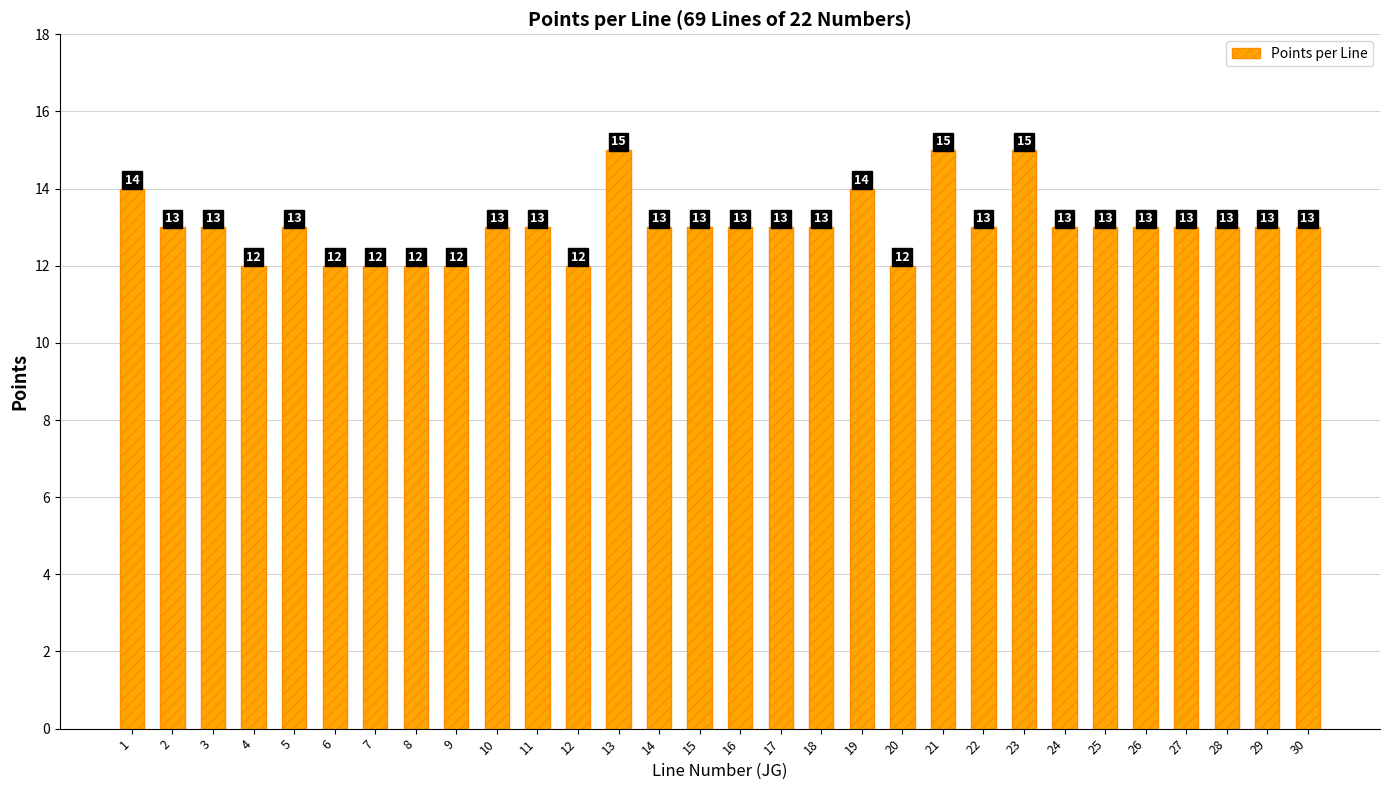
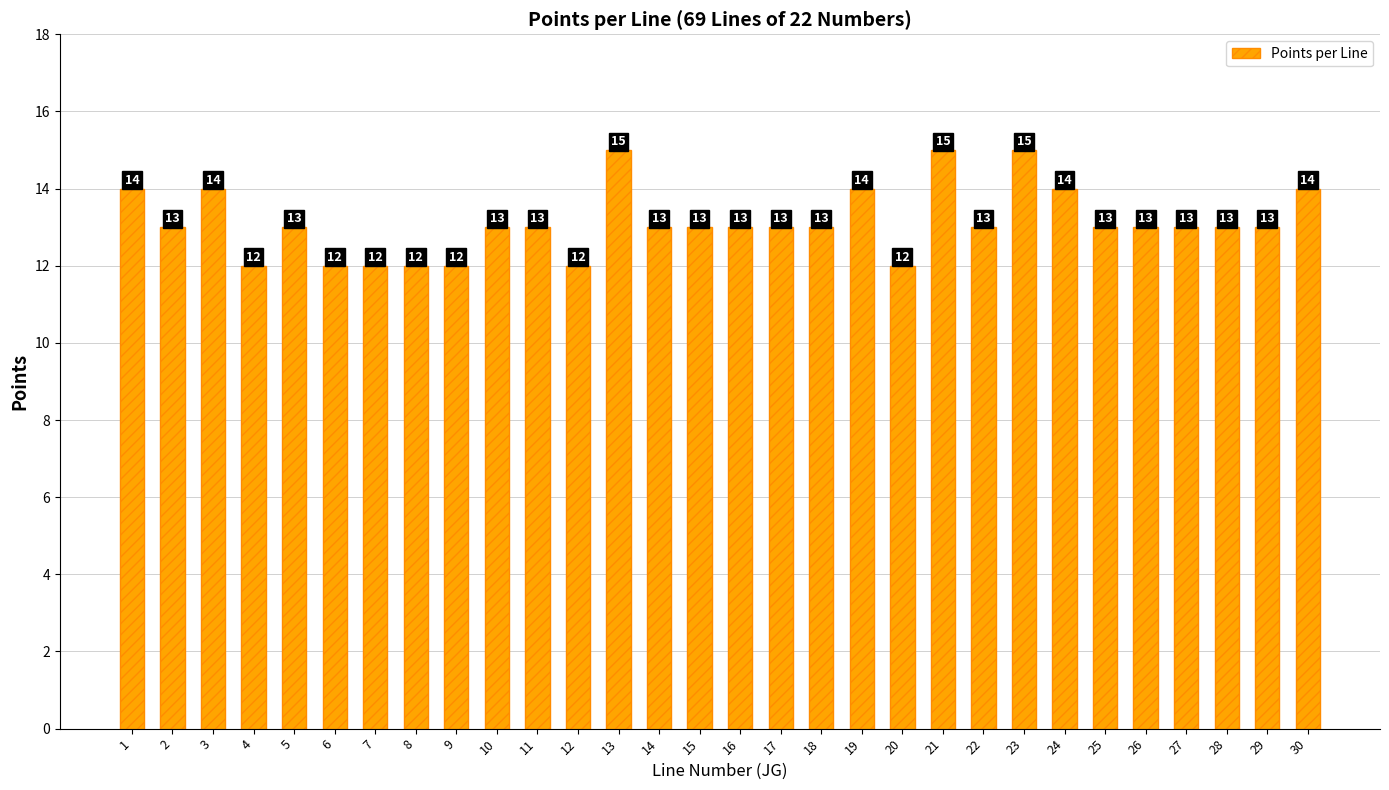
  {
-   "3": 13,
-   "24": 13,
-   "30": 13
+   "3": 14,
+   "24": 14,
+   "30": 14
  }
